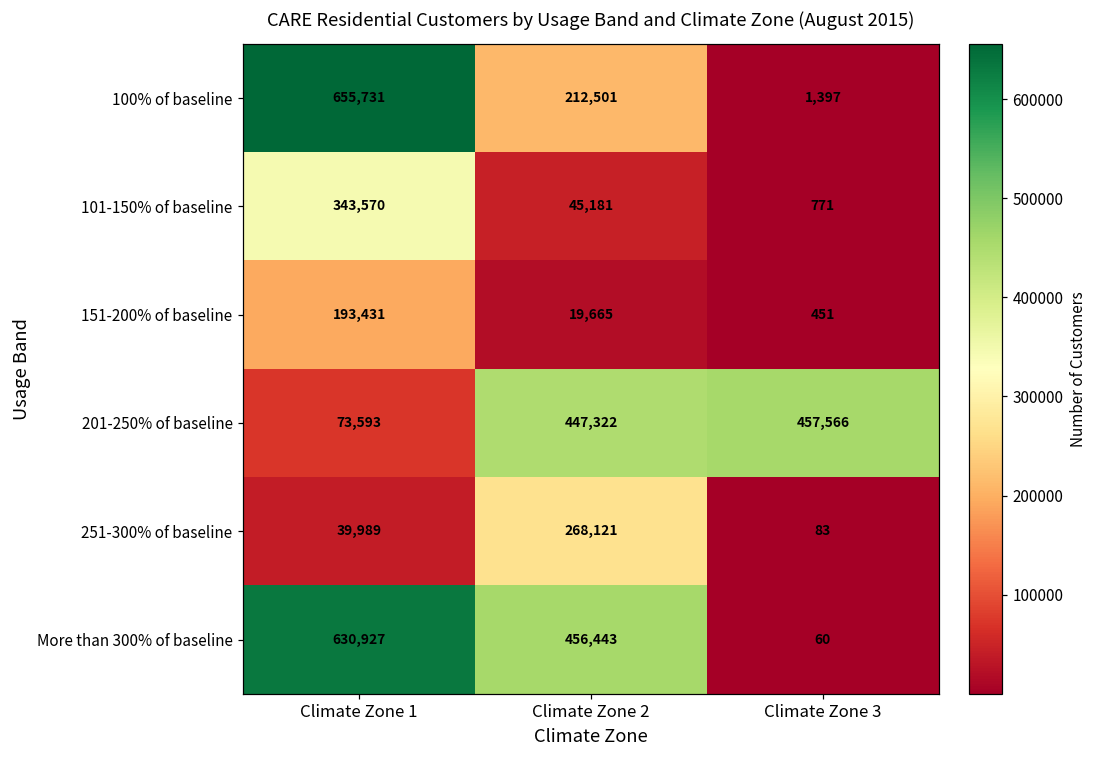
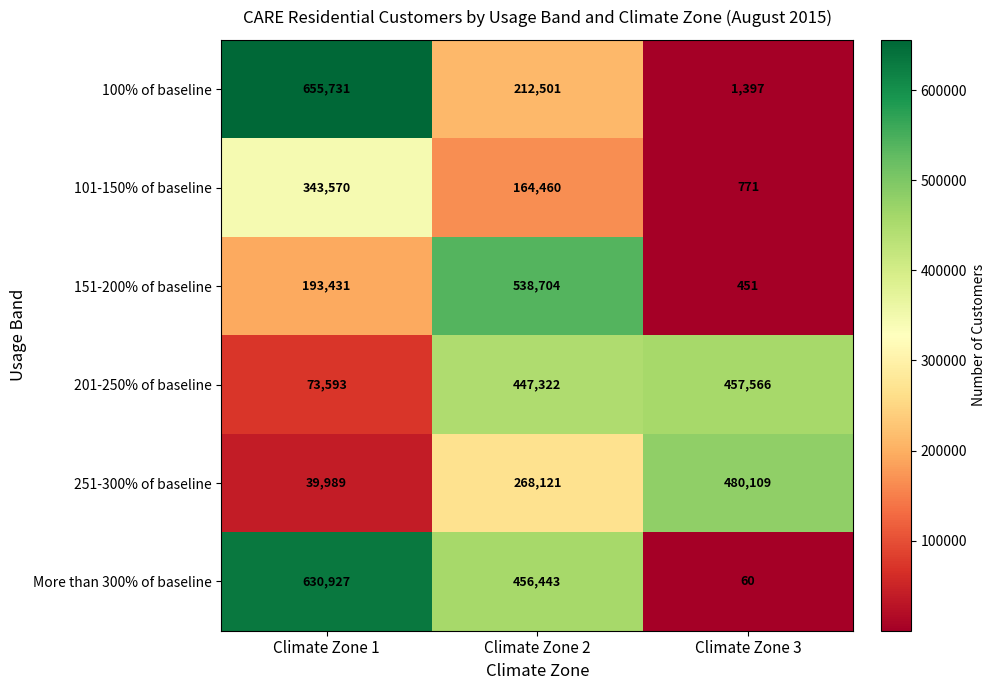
  {
    "100% of baseline": {
      "Climate Zone 1": "655,731",
      "Climate Zone 2": "212,501",
      "Climate Zone 3": "1,397"
    },
    "101-150% of baseline": {
      "Climate Zone 1": "343,570",
-     "Climate Zone 2": "45,181",
+     "Climate Zone 2": "164,460",
      "Climate Zone 3": "771"
    },
    "151-200% of baseline": {
      "Climate Zone 1": "193,431",
-     "Climate Zone 2": "19,665",
+     "Climate Zone 2": "538,704",
      "Climate Zone 3": "451"
    },
    "201-250% of baseline": {
      "Climate Zone 1": "73,593",
      "Climate Zone 2": "447,322",
      "Climate Zone 3": "457,566"
    },
    "251-300% of baseline": {
      "Climate Zone 1": "39,989",
      "Climate Zone 2": "268,121",
-     "Climate Zone 3": "83"
+     "Climate Zone 3": "480,109"
    },
    "More than 300% of baseline": {
      "Climate Zone 1": "630,927",
      "Climate Zone 2": "456,443",
      "Climate Zone 3": "60"
    }
  }
